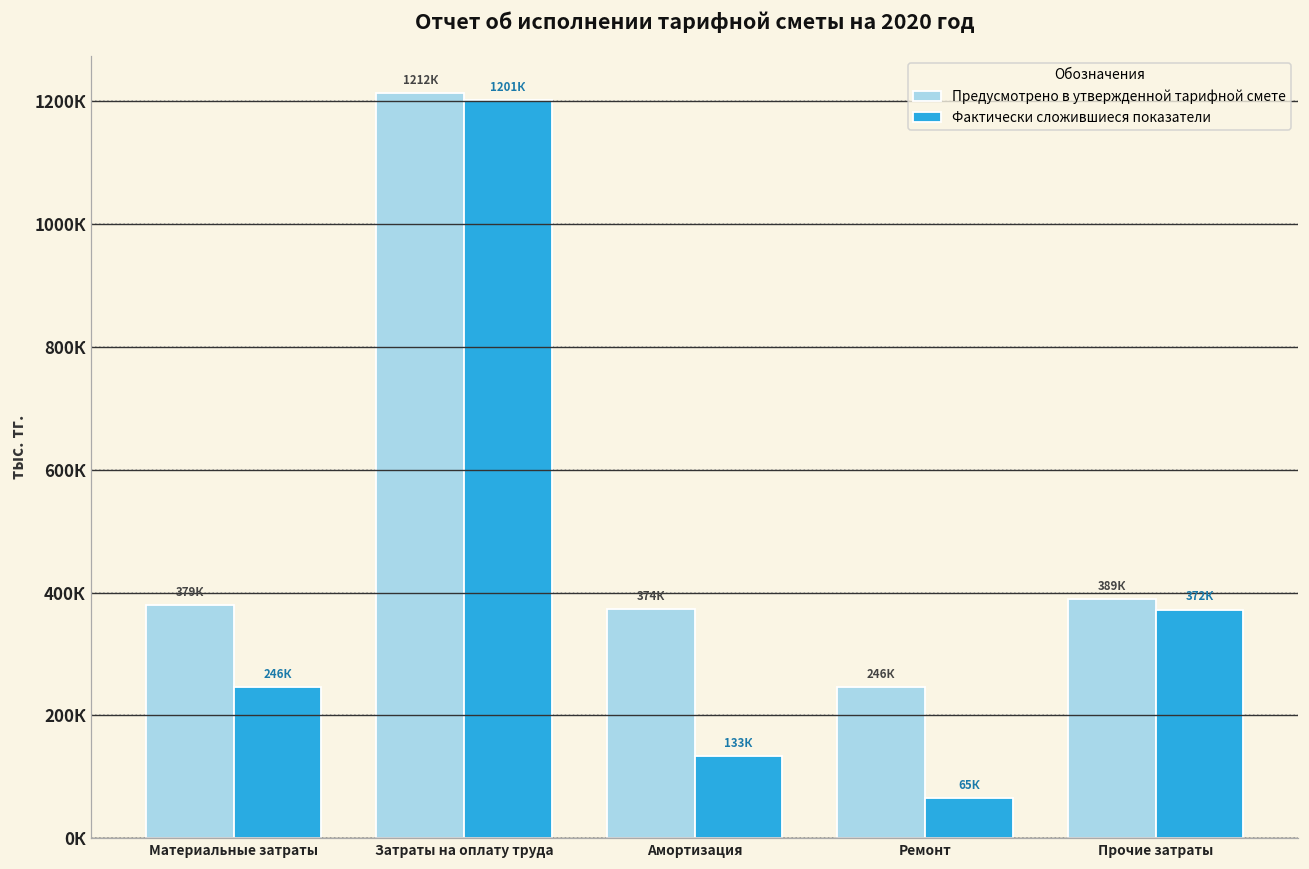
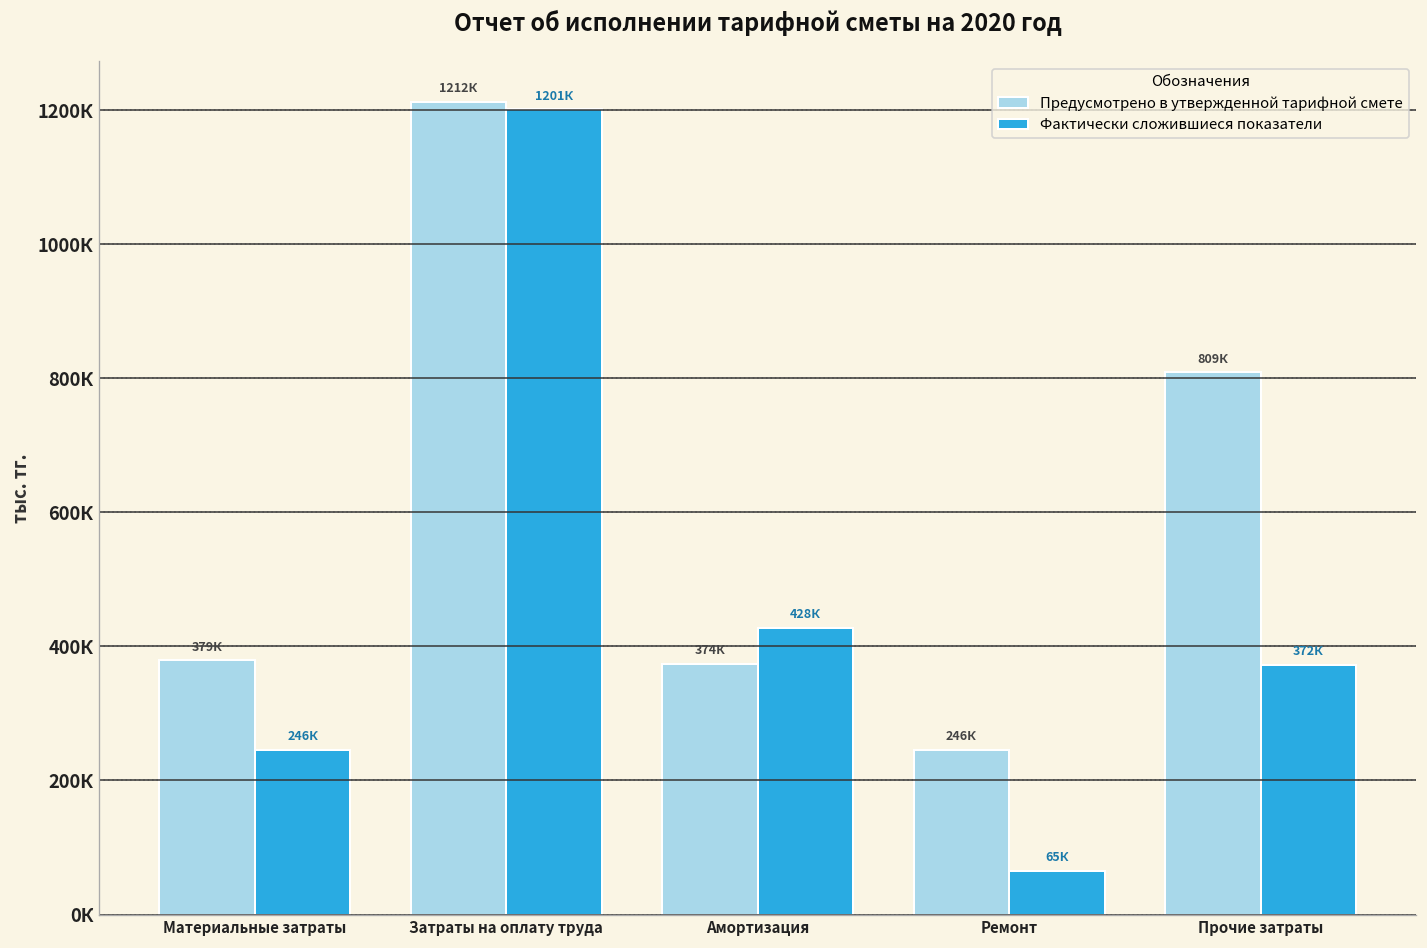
  {
    "Предусмотрено в утвержденной тарифной смете": {
-     "Прочие затраты": "389К"
+     "Прочие затраты": "809К"
    },
    "Фактически сложившиеся показатели": {
-     "Амортизация": "133К"
+     "Амортизация": "428К"
    }
  }
